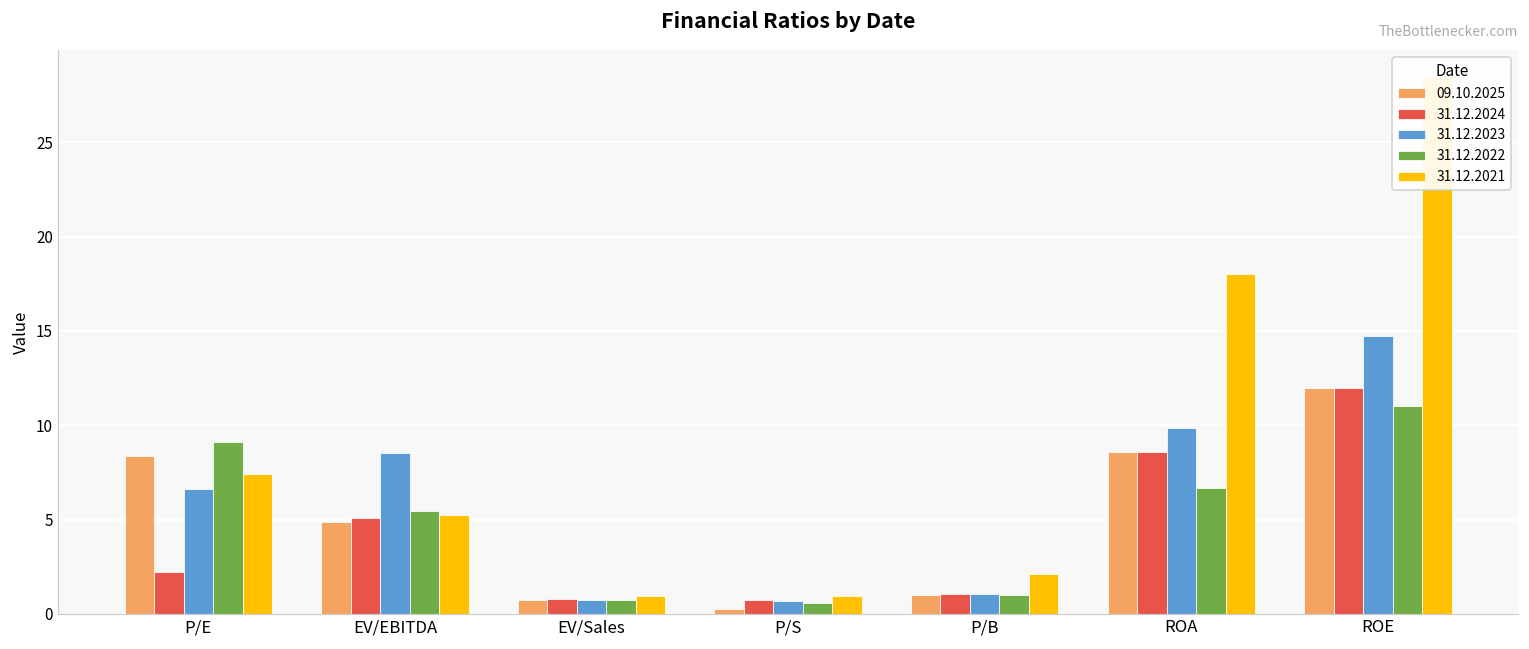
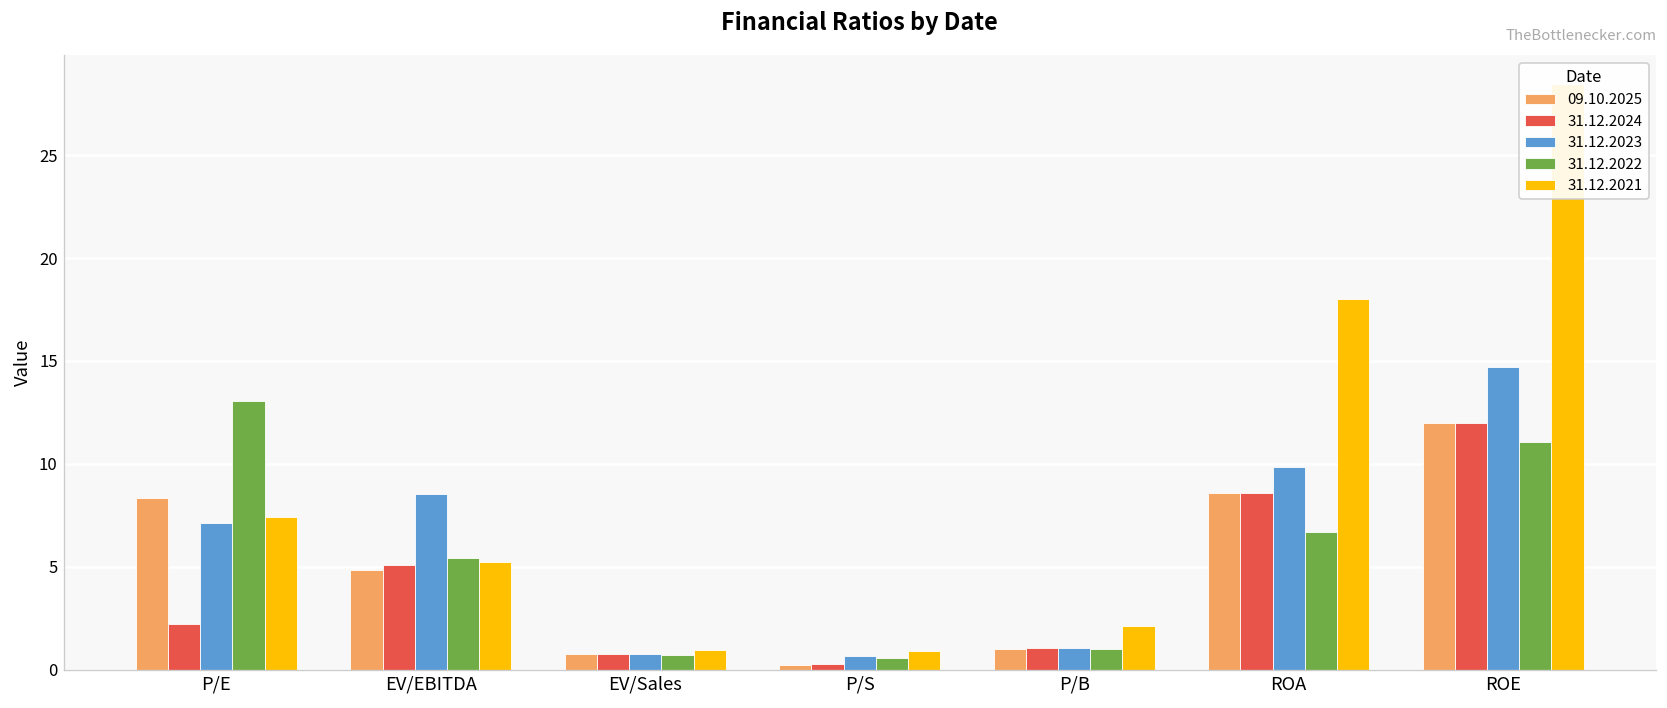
  {
    "09.10.2025": {
      "P/E": 8.4,
      "EV/EBITDA": 4.9,
      "EV/Sales": 0.8,
      "P/S": 0.2,
      "P/B": 1.0,
      "ROA": 8.6,
      "ROE": 12.0
    },
    "31.12.2024": {
      "P/E": 2.2,
      "EV/EBITDA": 5.1,
      "EV/Sales": 0.8,
-     "P/S": 0.8,
+     "P/S": 0.3,
      "P/B": 1.1,
      "ROA": 8.6,
      "ROE": 12.0
    },
    "31.12.2023": {
-     "P/E": 6.6,
+     "P/E": 7.1,
      "EV/EBITDA": 8.5,
      "EV/Sales": 0.8,
      "P/S": 0.7,
      "P/B": 1.1,
      "ROA": 9.9,
      "ROE": 14.7
    },
    "31.12.2022": {
-     "P/E": 9.1,
+     "P/E": 13.1,
      "EV/EBITDA": 5.4,
      "EV/Sales": 0.7,
      "P/S": 0.6,
      "P/B": 1.0,
      "ROA": 6.7,
      "ROE": 11.0
    },
    "31.12.2021": {
      "P/E": 7.4,
      "EV/EBITDA": 5.2,
      "EV/Sales": 0.9,
      "P/S": 0.9,
      "P/B": 2.1,
      "ROA": 18.0
    }
  }
